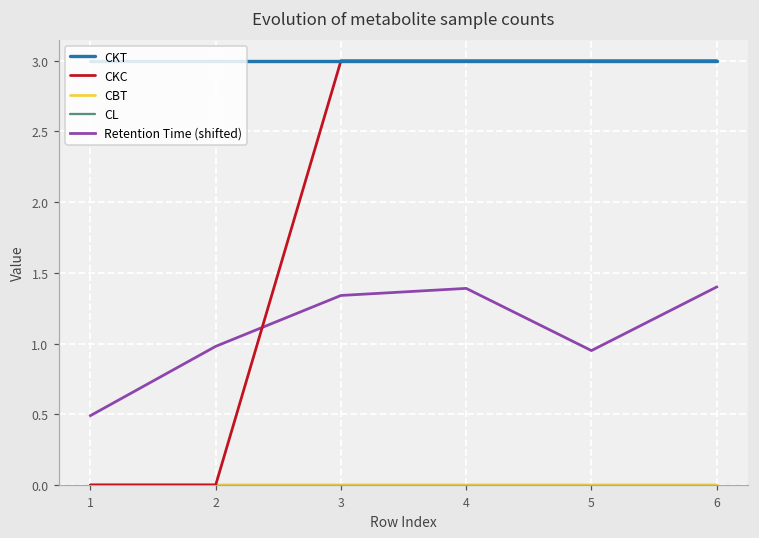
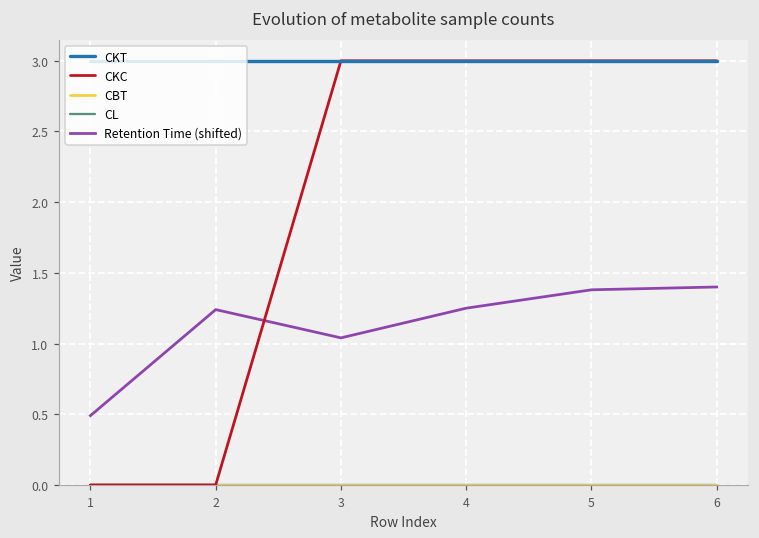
  {
    "CL": {
      "3": 0.00,
      "4": 0.00,
      "5": 0.00,
      "6": 0.00
    },
    "Retention Time (shifted)": {
      "1": 0.49,
-     "2": 0.98,
-     "3": 1.34,
-     "4": 1.39,
-     "5": 0.95,
+     "2": 1.24,
+     "3": 1.04,
+     "4": 1.25,
+     "5": 1.38,
      "6": 1.40
    }
  }
